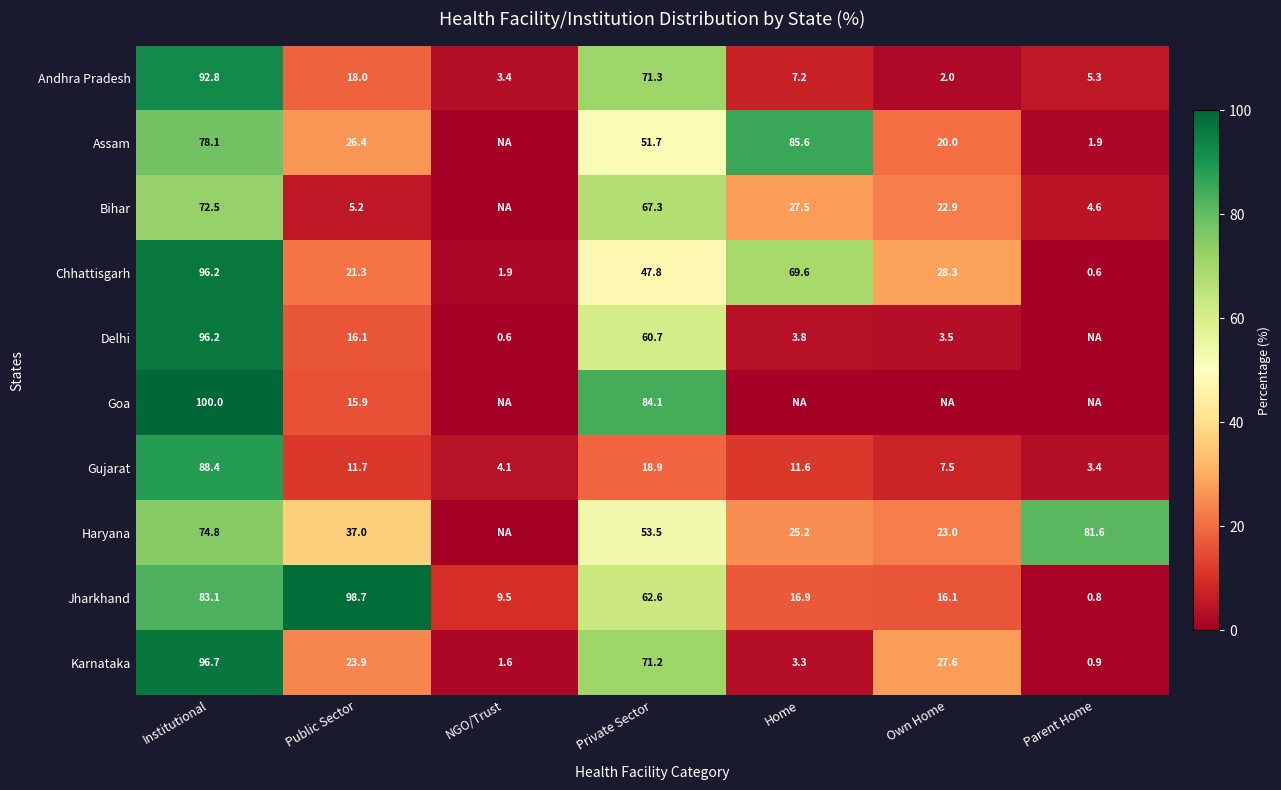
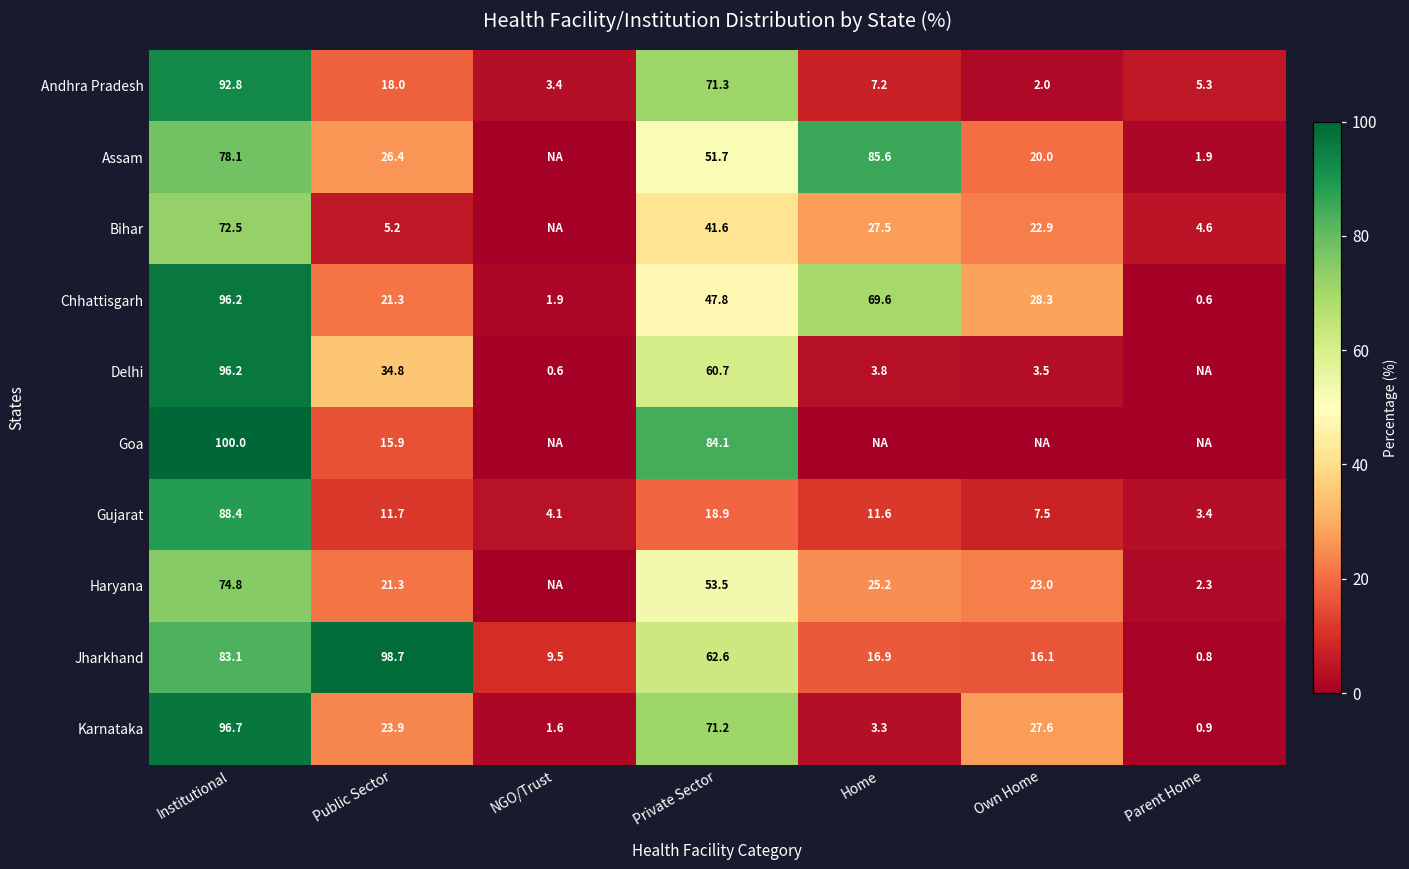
  {
    "Andhra Pradesh": {
      "Institutional": 92.8,
      "Public Sector": 18.0,
      "NGO/Trust": 3.4,
      "Private Sector": 71.3,
      "Home": 7.2,
      "Own Home": 2.0,
      "Parent Home": 5.3
    },
    "Assam": {
      "Institutional": 78.1,
      "Public Sector": 26.4,
      "Private Sector": 51.7,
      "Home": 85.6,
      "Own Home": 20.0,
      "Parent Home": 1.9
    },
    "Bihar": {
      "Institutional": 72.5,
      "Public Sector": 5.2,
-     "Private Sector": 67.3,
+     "Private Sector": 41.6,
      "Home": 27.5,
      "Own Home": 22.9,
      "Parent Home": 4.6
    },
    "Chhattisgarh": {
      "Institutional": 96.2,
      "Public Sector": 21.3,
      "NGO/Trust": 1.9,
      "Private Sector": 47.8,
      "Home": 69.6,
      "Own Home": 28.3,
      "Parent Home": 0.6
    },
    "Delhi": {
      "Institutional": 96.2,
-     "Public Sector": 16.1,
+     "Public Sector": 34.8,
      "NGO/Trust": 0.6,
      "Private Sector": 60.7,
      "Home": 3.8,
      "Own Home": 3.5
    },
    "Goa": {
      "Institutional": 100.0,
      "Public Sector": 15.9,
      "Private Sector": 84.1
    },
    "Gujarat": {
      "Institutional": 88.4,
      "Public Sector": 11.7,
      "NGO/Trust": 4.1,
      "Private Sector": 18.9,
      "Home": 11.6,
      "Own Home": 7.5,
      "Parent Home": 3.4
    },
    "Haryana": {
      "Institutional": 74.8,
-     "Public Sector": 37.0,
+     "Public Sector": 21.3,
      "Private Sector": 53.5,
      "Home": 25.2,
      "Own Home": 23.0,
-     "Parent Home": 81.6
+     "Parent Home": 2.3
    },
    "Jharkhand": {
      "Institutional": 83.1,
      "Public Sector": 98.7,
      "NGO/Trust": 9.5,
      "Private Sector": 62.6,
      "Home": 16.9,
      "Own Home": 16.1,
      "Parent Home": 0.8
    },
    "Karnataka": {
      "Institutional": 96.7,
      "Public Sector": 23.9,
      "NGO/Trust": 1.6,
      "Private Sector": 71.2,
      "Home": 3.3,
      "Own Home": 27.6,
      "Parent Home": 0.9
    }
  }
